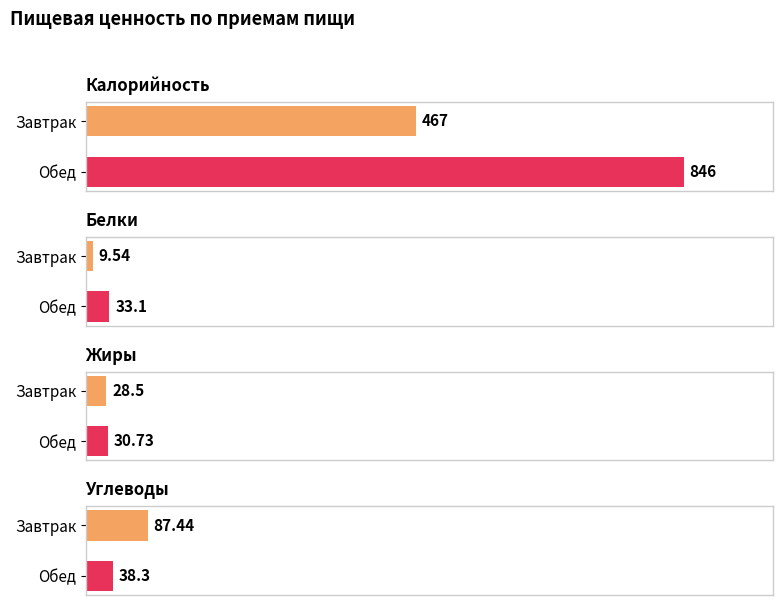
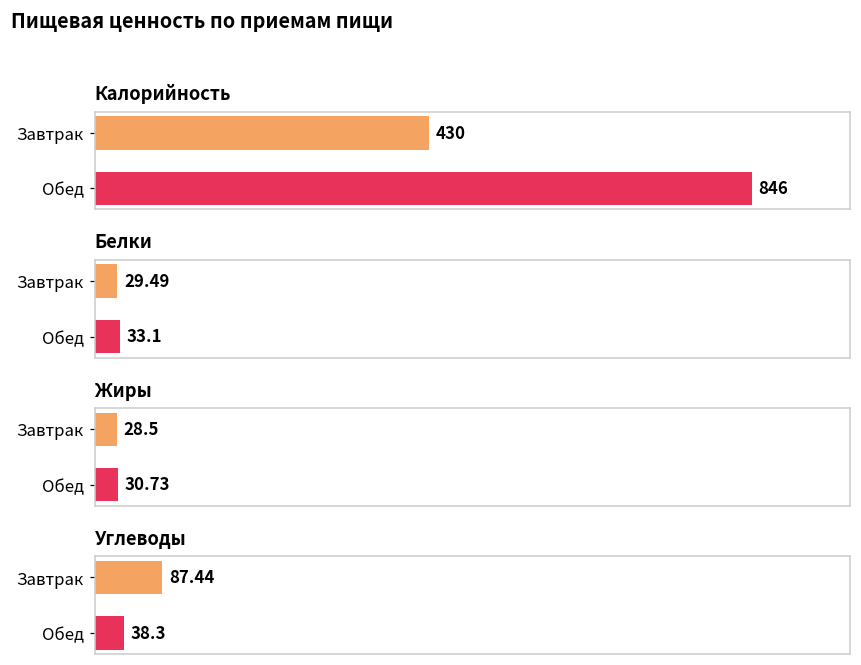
  {
    "Калорийность": {
-     "Завтрак": 467,
+     "Завтрак": 430,
      "Обед": 846
    },
    "Белки": {
-     "Завтрак": 9.54,
+     "Завтрак": 29.49,
      "Обед": 33.1
    },
    "Жиры": {
      "Завтрак": 28.5,
      "Обед": 30.73
    },
    "Углеводы": {
      "Завтрак": 87.44,
      "Обед": 38.3
    }
  }
